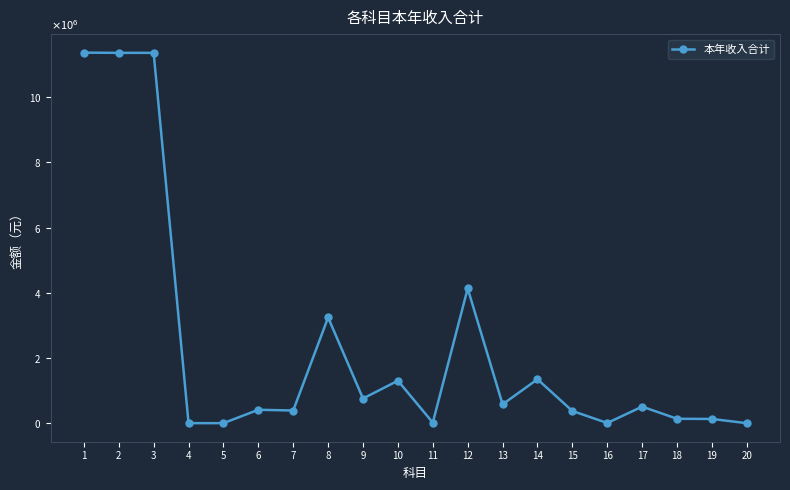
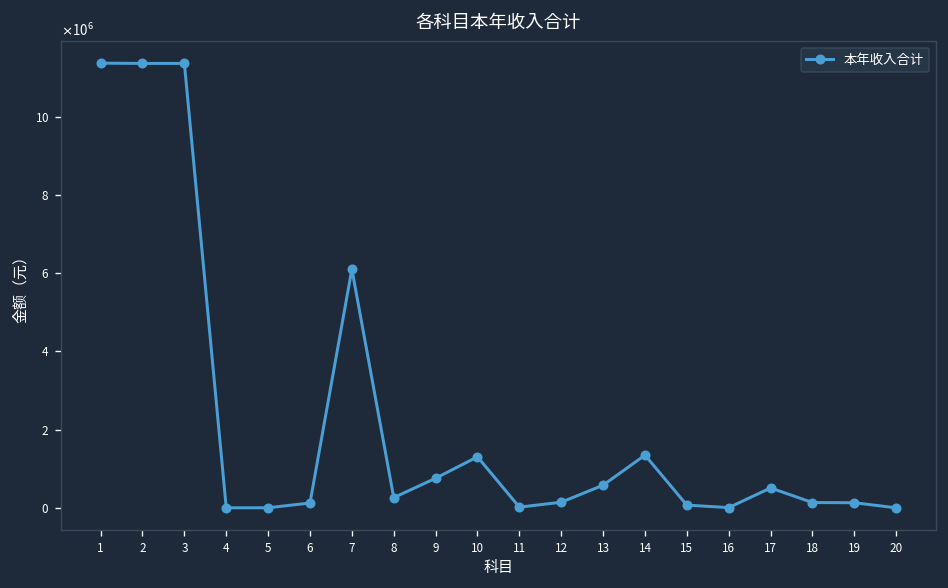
  {
    "1": 11400000,
    "2": 11400000,
    "3": 11400000,
    "4": 0,
    "5": 0,
-   "6": 400000,
-   "7": 400000,
-   "8": 3200000,
+   "6": 100000,
+   "7": 6100000,
+   "8": 300000,
    "9": 800000,
    "10": 1300000,
    "11": 0,
-   "12": 4100000,
+   "12": 100000,
    "13": 600000,
    "14": 1400000,
-   "15": 400000,
+   "15": 100000,
    "16": 0,
    "17": 500000,
    "18": 100000,
    "19": 100000,
    "20": 0
  }
